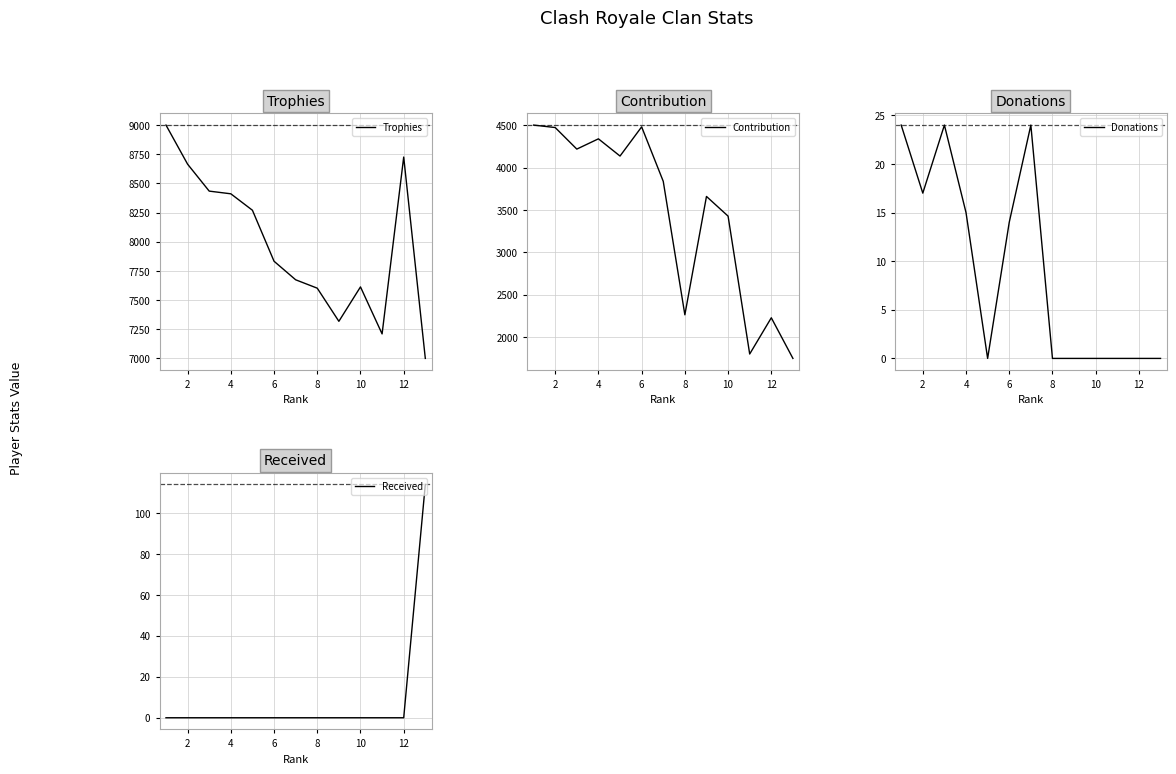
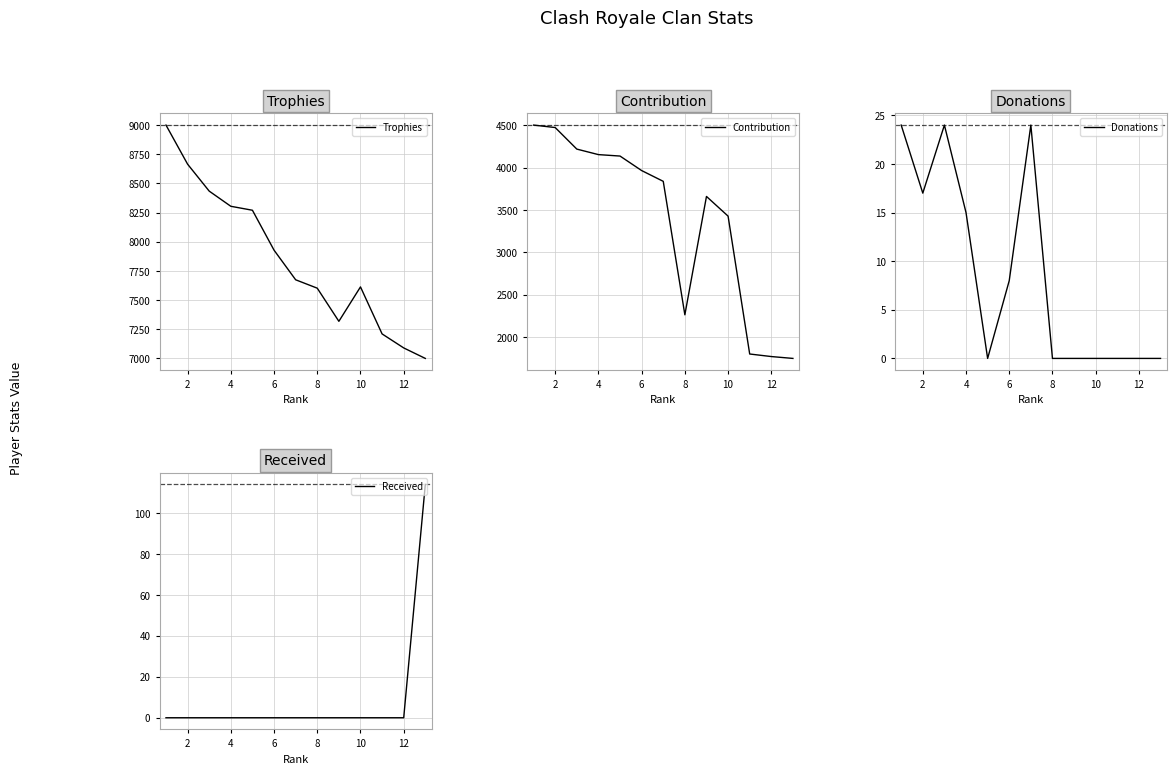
  {
    "Trophies": {
      "2": 8670,
-     "4": 8410,
-     "6": 7830,
+     "4": 8300,
+     "6": 7930,
      "8": 7600,
      "10": 7610,
-     "12": 8730
+     "12": 7090
    },
    "Contribution": {
      "2": 4500,
-     "4": 4300,
-     "6": 4500,
+     "4": 4200,
+     "6": 4000,
      "8": 2300,
      "10": 3400,
-     "12": 2200
+     "12": 1800
    },
    "Donations": {
      "2": 17,
      "4": 15,
-     "6": 14,
+     "6": 8,
      "8": 0,
      "10": 0,
      "12": 0
    },
    "Received": {
      "2": 0,
      "4": 0,
      "6": 0,
      "8": 0,
      "10": 0,
      "12": 0
    }
  }
